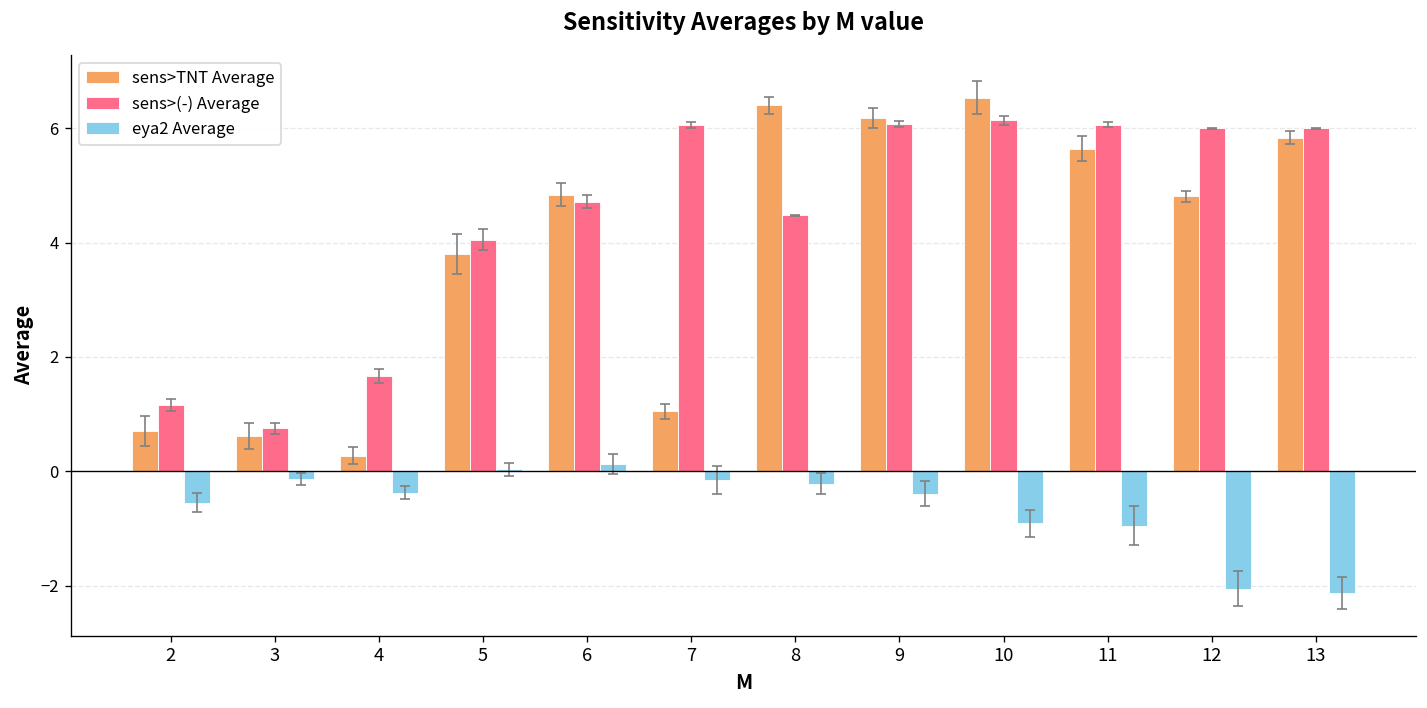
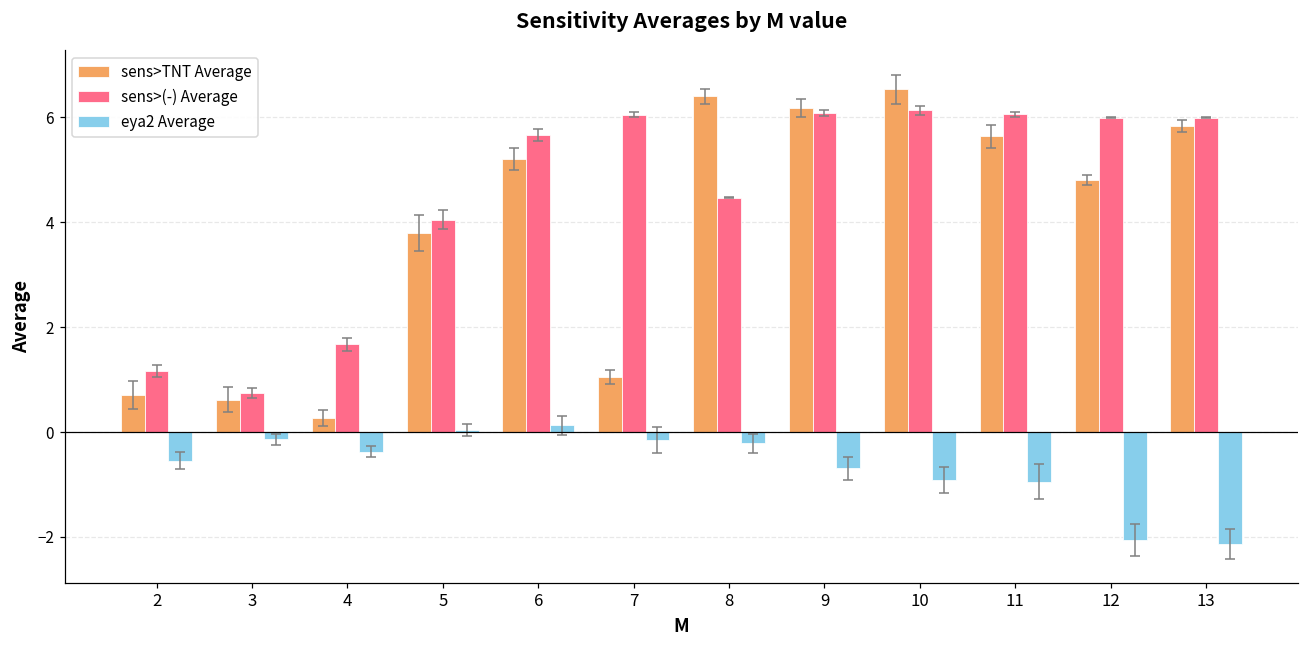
  {
    "sens>TNT Average": {
      "2": 0.7,
      "3": 0.6,
      "4": 0.3,
      "5": 3.8,
-     "6": 4.8,
+     "6": 5.2,
      "7": 1.1,
      "8": 6.4,
      "9": 6.2,
      "10": 6.5,
      "11": 5.6,
      "12": 4.8,
      "13": 5.8
    },
    "sens>(-) Average": {
      "2": 1.2,
      "3": 0.7,
      "4": 1.7,
      "5": 4.1,
-     "6": 4.7,
+     "6": 5.7,
      "7": 6.1,
      "8": 4.5,
      "9": 6.1,
      "10": 6.1,
      "11": 6.1,
      "12": 6.0,
      "13": 6.0
    },
    "eya2 Average": {
      "2": -0.5,
      "3": -0.1,
      "4": -0.4,
      "6": 0.1,
      "7": -0.2,
      "8": -0.2,
-     "9": -0.4,
+     "9": -0.7,
      "10": -0.9,
      "11": -0.9,
      "12": -2.1,
      "13": -2.1
    }
  }
